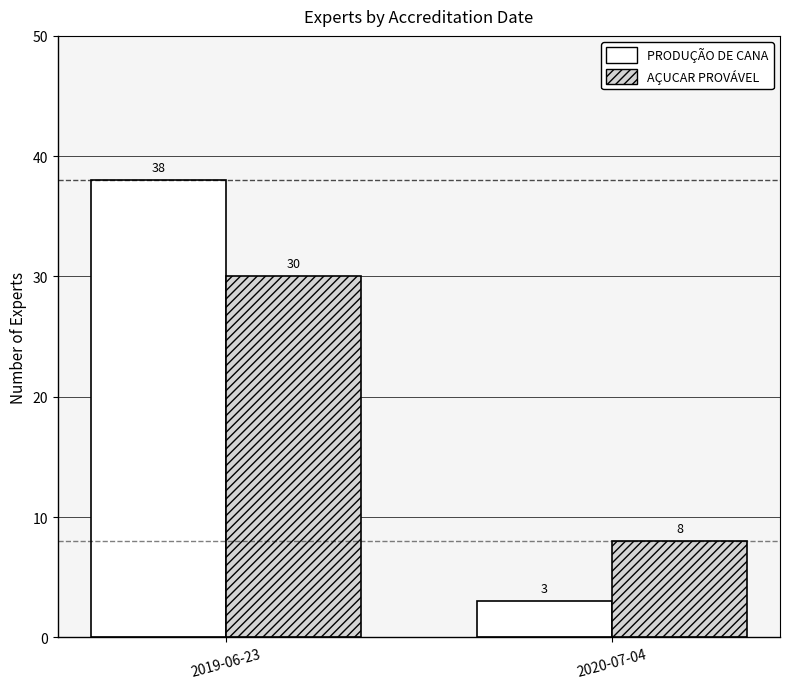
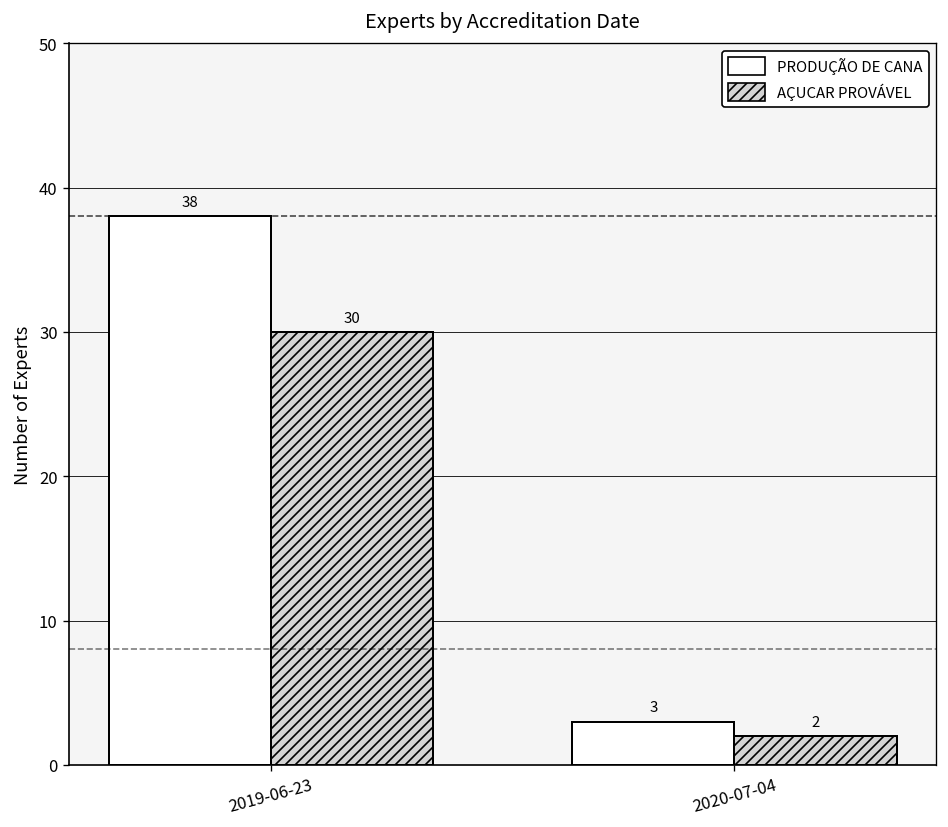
  {
    "PRODUÇÃO DE CANA": {
      "2019-06-23": 38,
      "2020-07-04": 3
    },
    "AÇUCAR PROVÁVEL": {
      "2019-06-23": 30,
-     "2020-07-04": 8
+     "2020-07-04": 2
    }
  }
